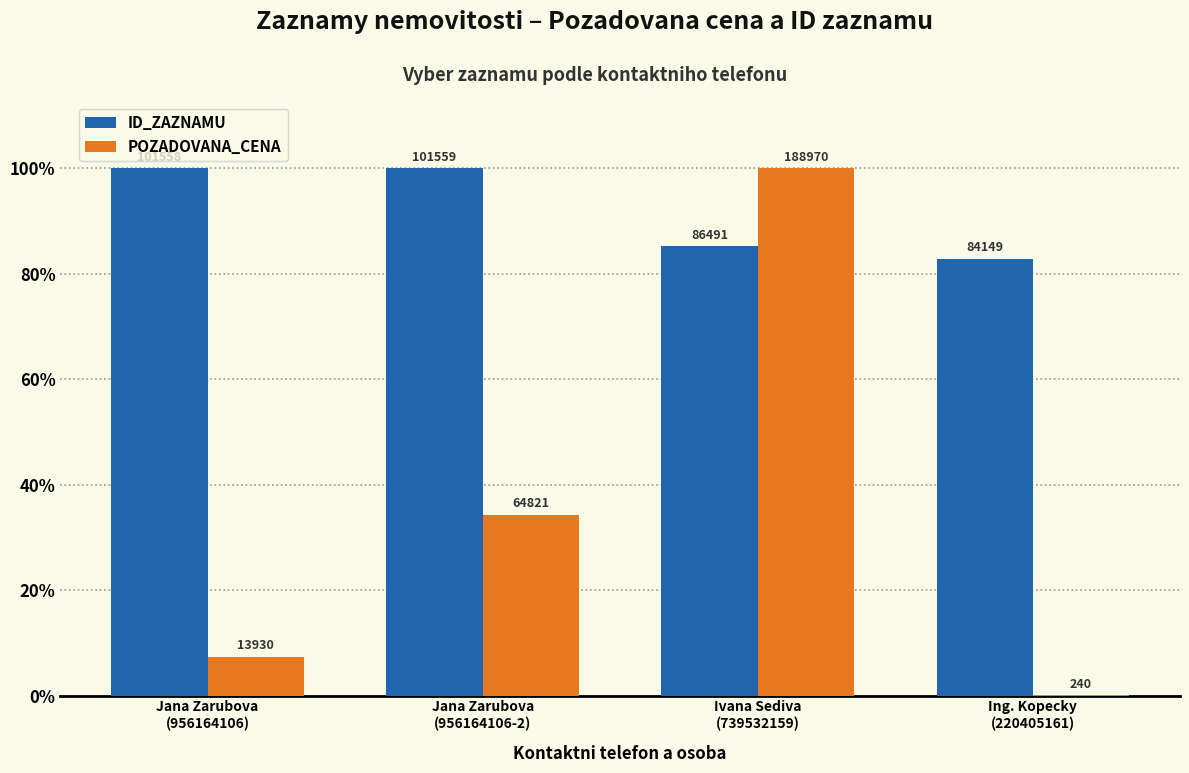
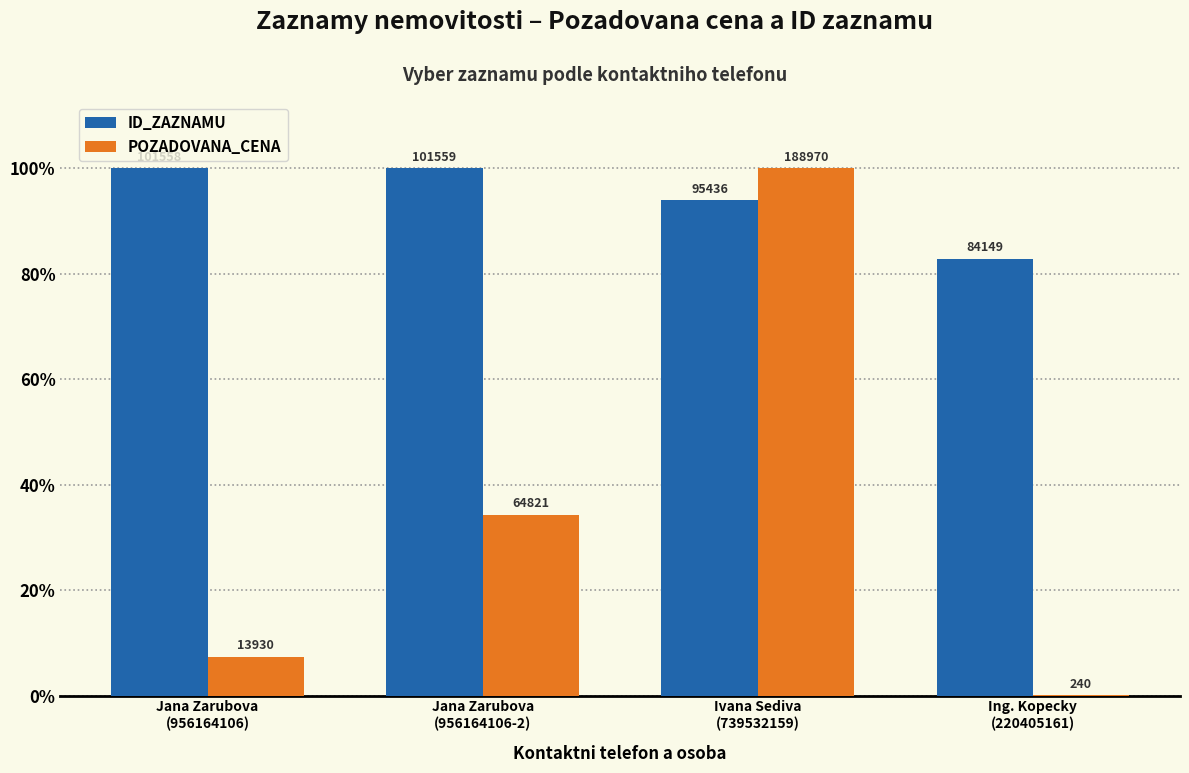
  {
    "ID_ZAZNAMU": {
-     "Ivana Sediva (739532159)": 86491
+     "Ivana Sediva (739532159)": 95436
    }
  }
